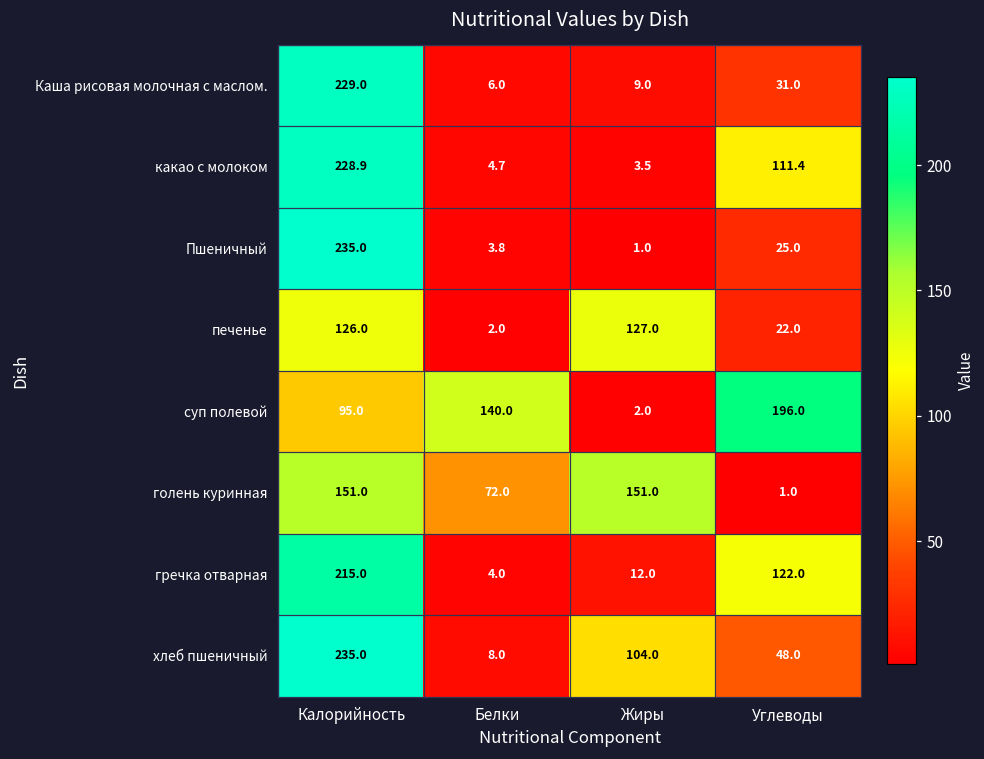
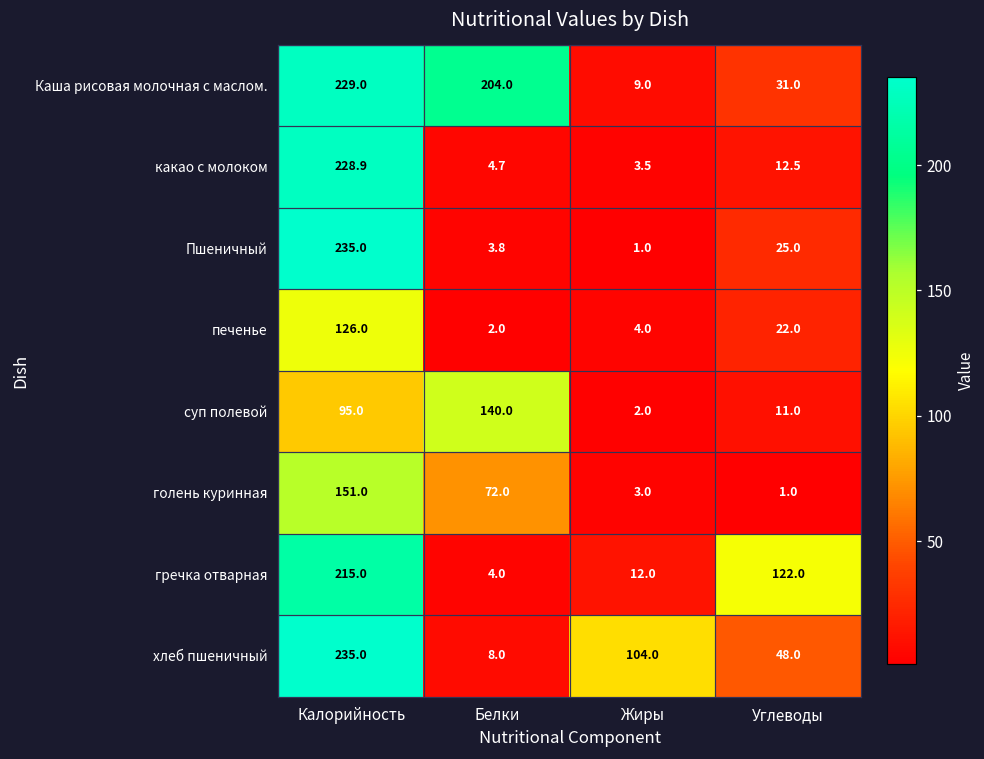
  {
    "Каша рисовая молочная с маслом.": {
      "Калорийность": 229.0,
-     "Белки": 6.0,
+     "Белки": 204.0,
      "Жиры": 9.0,
      "Углеводы": 31.0
    },
    "какао с молоком": {
      "Калорийность": 228.9,
      "Белки": 4.7,
      "Жиры": 3.5,
-     "Углеводы": 111.4
+     "Углеводы": 12.5
    },
    "Пшеничный": {
      "Калорийность": 235.0,
      "Белки": 3.8,
      "Жиры": 1.0,
      "Углеводы": 25.0
    },
    "печенье": {
      "Калорийность": 126.0,
      "Белки": 2.0,
-     "Жиры": 127.0,
+     "Жиры": 4.0,
      "Углеводы": 22.0
    },
    "суп полевой": {
      "Калорийность": 95.0,
      "Белки": 140.0,
      "Жиры": 2.0,
-     "Углеводы": 196.0
+     "Углеводы": 11.0
    },
    "голень куринная": {
      "Калорийность": 151.0,
      "Белки": 72.0,
-     "Жиры": 151.0,
+     "Жиры": 3.0,
      "Углеводы": 1.0
    },
    "гречка отварная": {
      "Калорийность": 215.0,
      "Белки": 4.0,
      "Жиры": 12.0,
      "Углеводы": 122.0
    },
    "хлеб пшеничный": {
      "Калорийность": 235.0,
      "Белки": 8.0,
      "Жиры": 104.0,
      "Углеводы": 48.0
    }
  }
